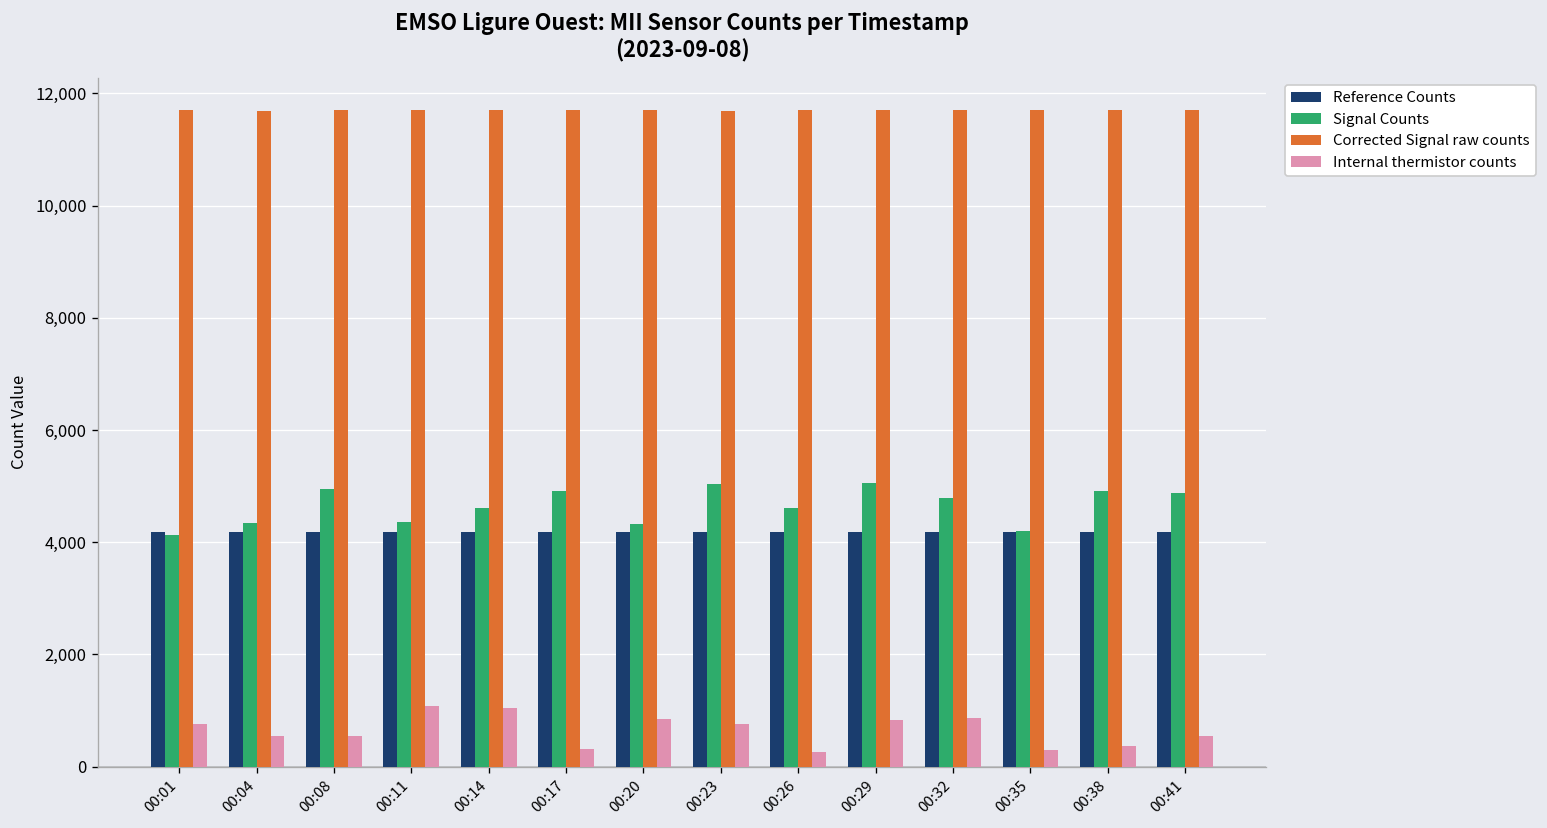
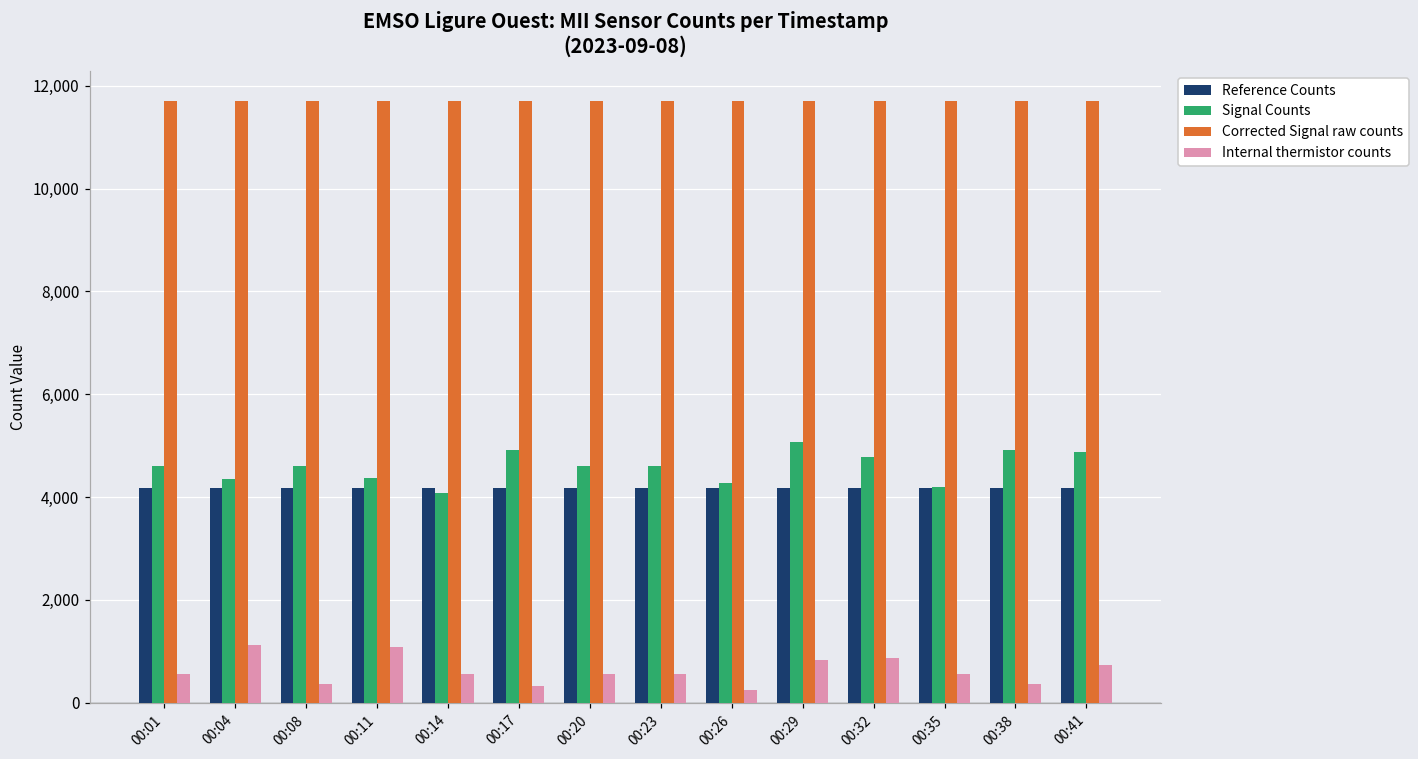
  {
    "Reference Counts": {
      "00:01": "4,200",
      "00:04": "4,200",
      "00:08": "4,200",
      "00:11": "4,200",
      "00:14": "4,200",
      "00:17": "4,200",
      "00:20": "4,200",
      "00:23": "4,200",
      "00:26": "4,200",
      "00:29": "4,200",
      "00:32": "4,200",
      "00:35": "4,200",
      "00:38": "4,200",
      "00:41": "4,200"
    },
    "Signal Counts": {
-     "00:01": "4,100",
+     "00:01": "4,600",
      "00:04": "4,300",
-     "00:08": "4,900",
+     "00:08": "4,600",
      "00:11": "4,400",
-     "00:14": "4,600",
+     "00:14": "4,100",
      "00:17": "4,900",
-     "00:20": "4,300",
-     "00:23": "5,000",
-     "00:26": "4,600",
+     "00:20": "4,600",
+     "00:23": "4,600",
+     "00:26": "4,300",
      "00:29": "5,100",
      "00:32": "4,800",
      "00:35": "4,200",
      "00:38": "4,900",
      "00:41": "4,900"
    },
    "Corrected Signal raw counts": {
      "00:01": "11,700",
      "00:04": "11,700",
      "00:08": "11,700",
      "00:11": "11,700",
      "00:14": "11,700",
      "00:17": "11,700",
      "00:20": "11,700",
      "00:23": "11,700",
      "00:26": "11,700",
      "00:29": "11,700",
      "00:32": "11,700",
      "00:35": "11,700",
      "00:38": "11,700",
      "00:41": "11,700"
    },
    "Internal thermistor counts": {
-     "00:01": "800",
-     "00:04": "600",
-     "00:08": "600",
+     "00:01": "600",
+     "00:04": "1,100",
+     "00:08": "400",
      "00:11": "1,100",
-     "00:14": "1,100",
+     "00:14": "600",
      "00:17": "300",
-     "00:20": "900",
-     "00:23": "800",
+     "00:20": "600",
+     "00:23": "600",
      "00:26": "300",
      "00:29": "800",
      "00:32": "900",
-     "00:35": "300",
+     "00:35": "600",
      "00:38": "400",
-     "00:41": "600"
+     "00:41": "700"
    }
  }
